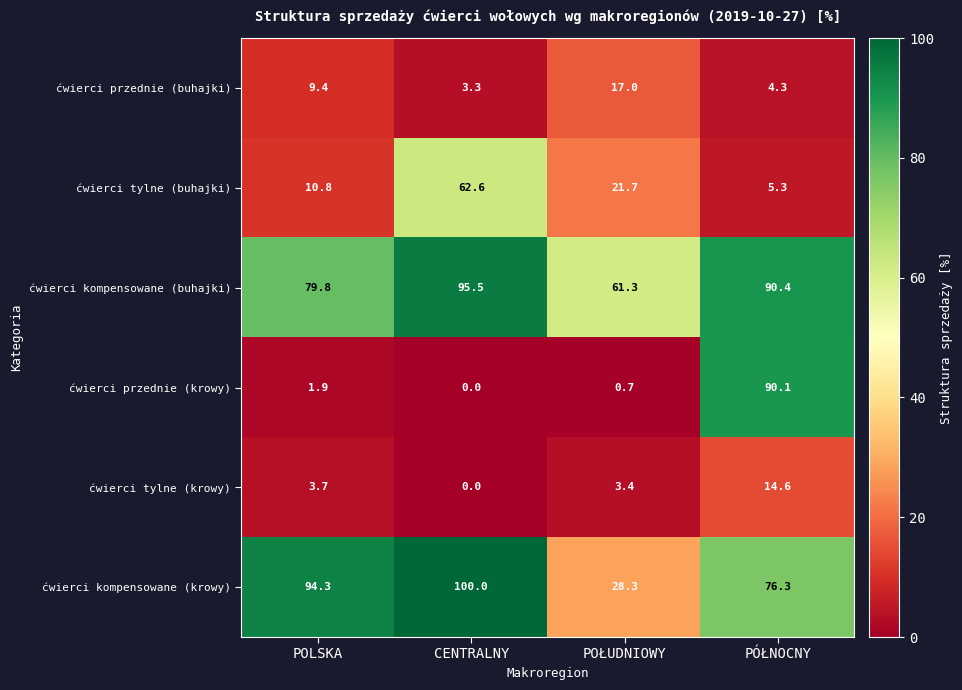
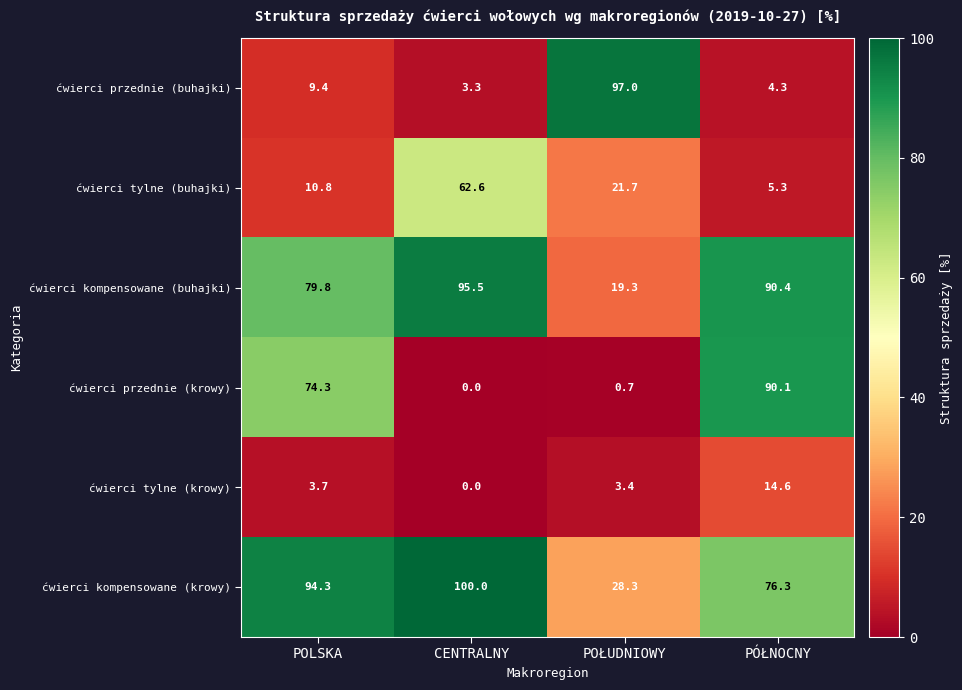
  {
    "ćwierci przednie (buhajki)": {
      "POLSKA": 9.4,
      "CENTRALNY": 3.3,
-     "POŁUDNIOWY": 17.0,
+     "POŁUDNIOWY": 97.0,
      "PÓŁNOCNY": 4.3
    },
    "ćwierci tylne (buhajki)": {
      "POLSKA": 10.8,
      "CENTRALNY": 62.6,
      "POŁUDNIOWY": 21.7,
      "PÓŁNOCNY": 5.3
    },
    "ćwierci kompensowane (buhajki)": {
      "POLSKA": 79.8,
      "CENTRALNY": 95.5,
-     "POŁUDNIOWY": 61.3,
+     "POŁUDNIOWY": 19.3,
      "PÓŁNOCNY": 90.4
    },
    "ćwierci przednie (krowy)": {
-     "POLSKA": 1.9,
+     "POLSKA": 74.3,
      "CENTRALNY": 0.0,
      "POŁUDNIOWY": 0.7,
      "PÓŁNOCNY": 90.1
    },
    "ćwierci tylne (krowy)": {
      "POLSKA": 3.7,
      "CENTRALNY": 0.0,
      "POŁUDNIOWY": 3.4,
      "PÓŁNOCNY": 14.6
    },
    "ćwierci kompensowane (krowy)": {
      "POLSKA": 94.3,
      "CENTRALNY": 100.0,
      "POŁUDNIOWY": 28.3,
      "PÓŁNOCNY": 76.3
    }
  }
